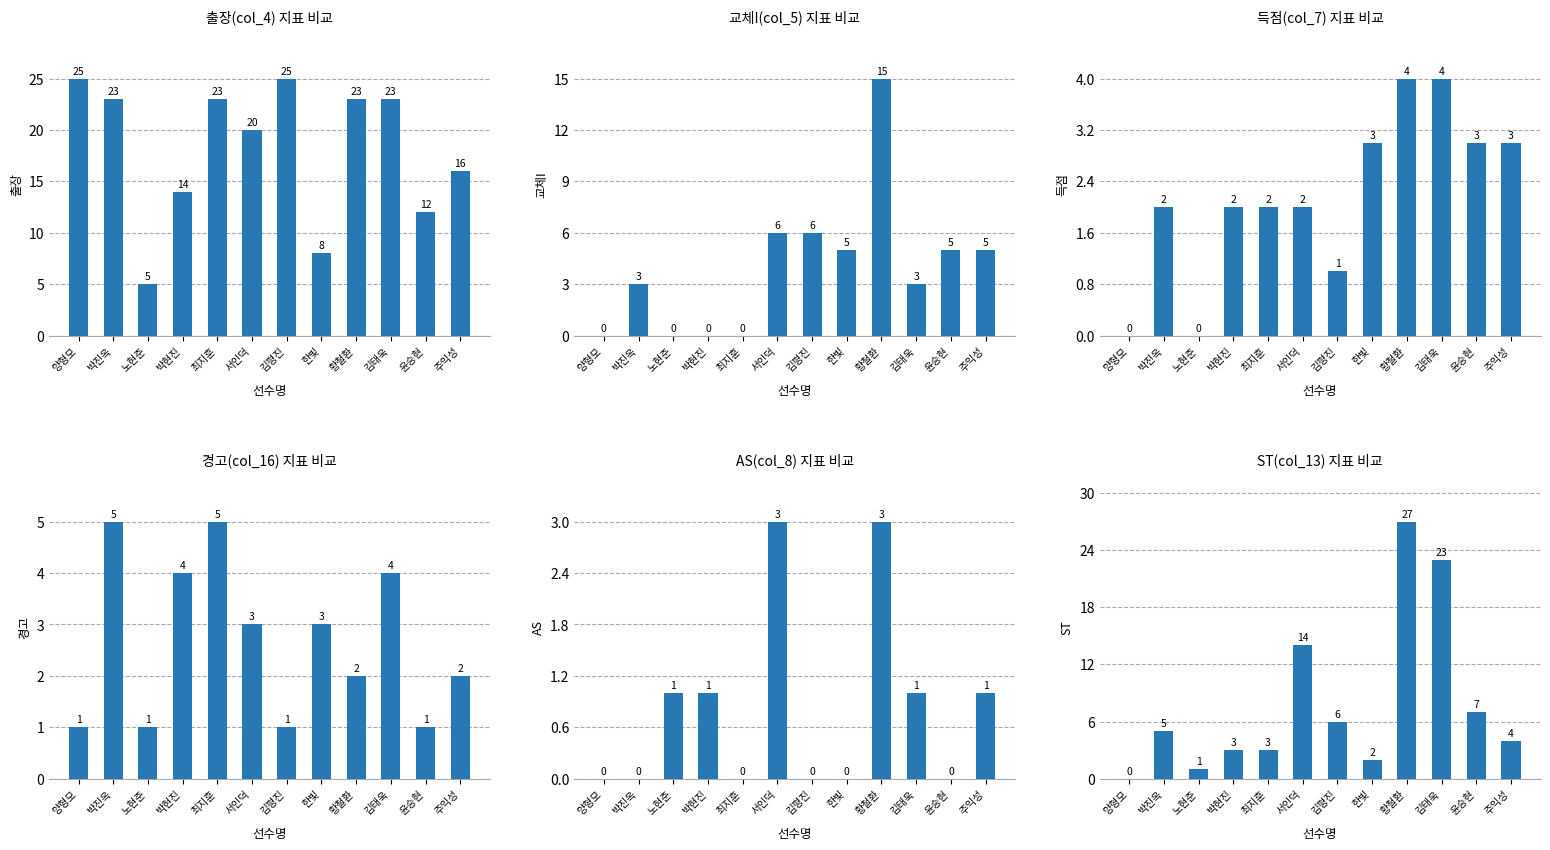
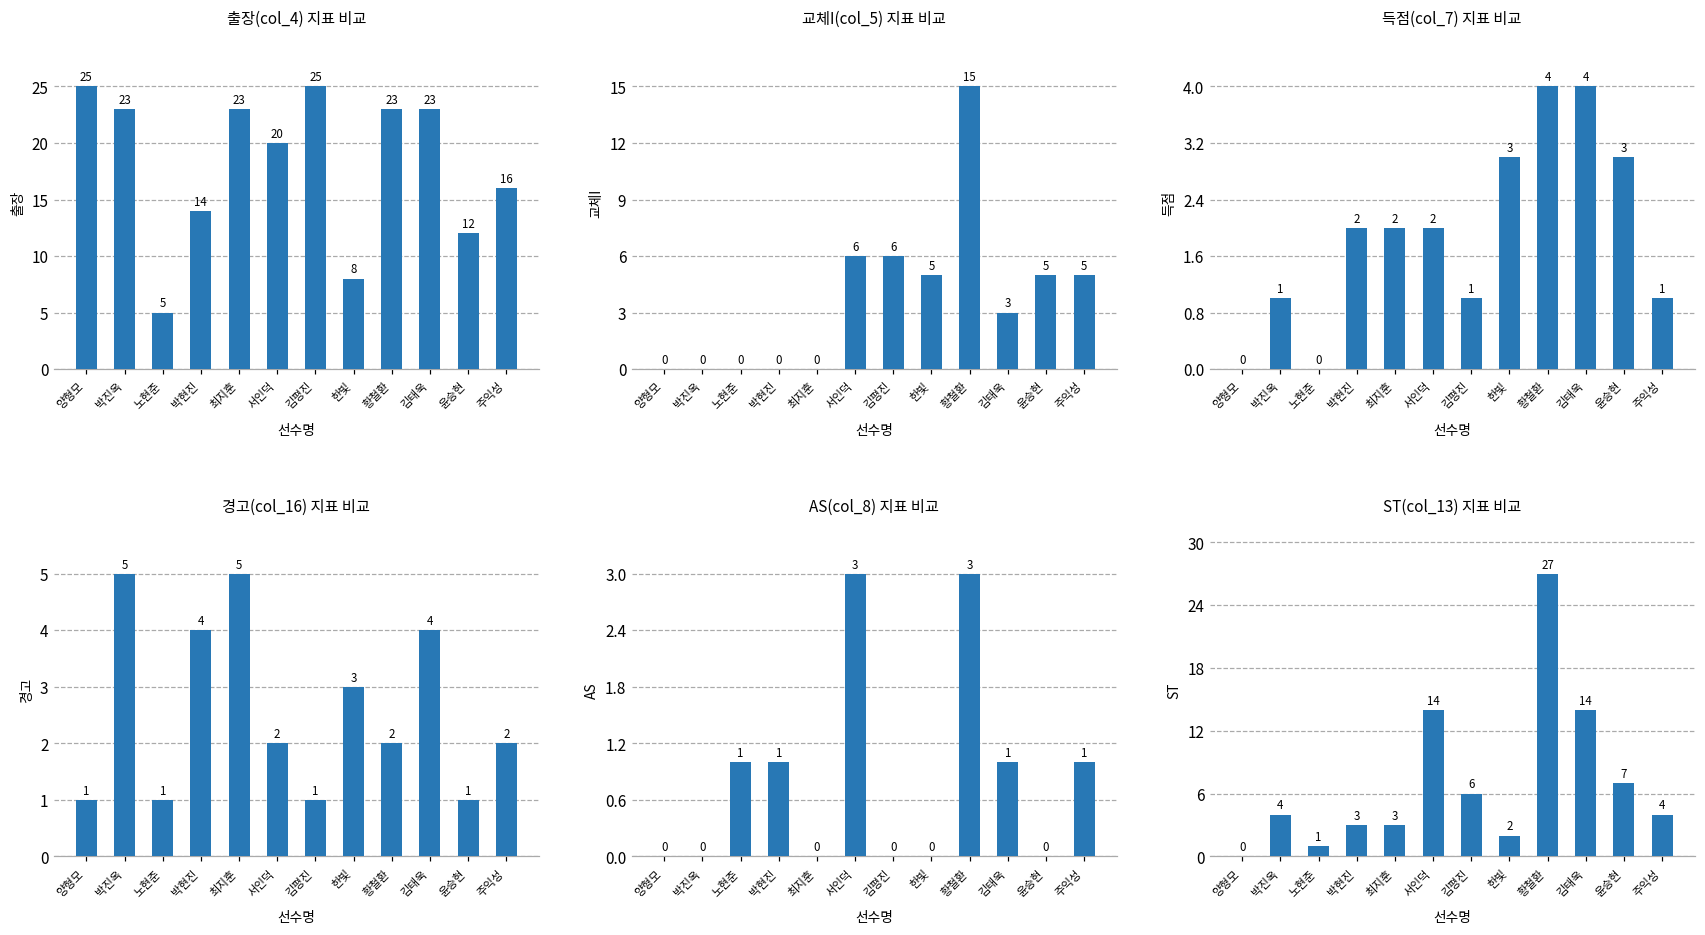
  {
    "출장(col_4) 지표 비교": {
      "양형모": 25,
      "박진옥": 23,
      "노현준": 5,
      "박현진": 14,
      "최지훈": 23,
      "서인덕": 20,
      "김평진": 25,
      "한빛": 8,
      "황철환": 23,
      "김태욱": 23,
      "윤승현": 12,
      "주익성": 16
    },
    "교체I(col_5) 지표 비교": {
      "양형모": 0,
-     "박진옥": 3,
+     "박진옥": 0,
      "노현준": 0,
      "박현진": 0,
      "최지훈": 0,
      "서인덕": 6,
      "김평진": 6,
      "한빛": 5,
      "황철환": 15,
      "김태욱": 3,
      "윤승현": 5,
      "주익성": 5
    },
    "득점(col_7) 지표 비교": {
      "양형모": 0,
-     "박진옥": 2,
+     "박진옥": 1,
      "노현준": 0,
      "박현진": 2,
      "최지훈": 2,
      "서인덕": 2,
      "김평진": 1,
      "한빛": 3,
      "황철환": 4,
      "김태욱": 4,
      "윤승현": 3,
-     "주익성": 3
+     "주익성": 1
    },
    "경고(col_16) 지표 비교": {
      "양형모": 1,
      "박진옥": 5,
      "노현준": 1,
      "박현진": 4,
      "최지훈": 5,
-     "서인덕": 3,
+     "서인덕": 2,
      "김평진": 1,
      "한빛": 3,
      "황철환": 2,
      "김태욱": 4,
      "윤승현": 1,
      "주익성": 2
    },
    "AS(col_8) 지표 비교": {
      "양형모": 0,
      "박진옥": 0,
      "노현준": 1,
      "박현진": 1,
      "최지훈": 0,
      "서인덕": 3,
      "김평진": 0,
      "한빛": 0,
      "황철환": 3,
      "김태욱": 1,
      "윤승현": 0,
      "주익성": 1
    },
    "ST(col_13) 지표 비교": {
      "양형모": 0,
-     "박진옥": 5,
+     "박진옥": 4,
      "노현준": 1,
      "박현진": 3,
      "최지훈": 3,
      "서인덕": 14,
      "김평진": 6,
      "한빛": 2,
      "황철환": 27,
-     "김태욱": 23,
+     "김태욱": 14,
      "윤승현": 7,
      "주익성": 4
    }
  }
